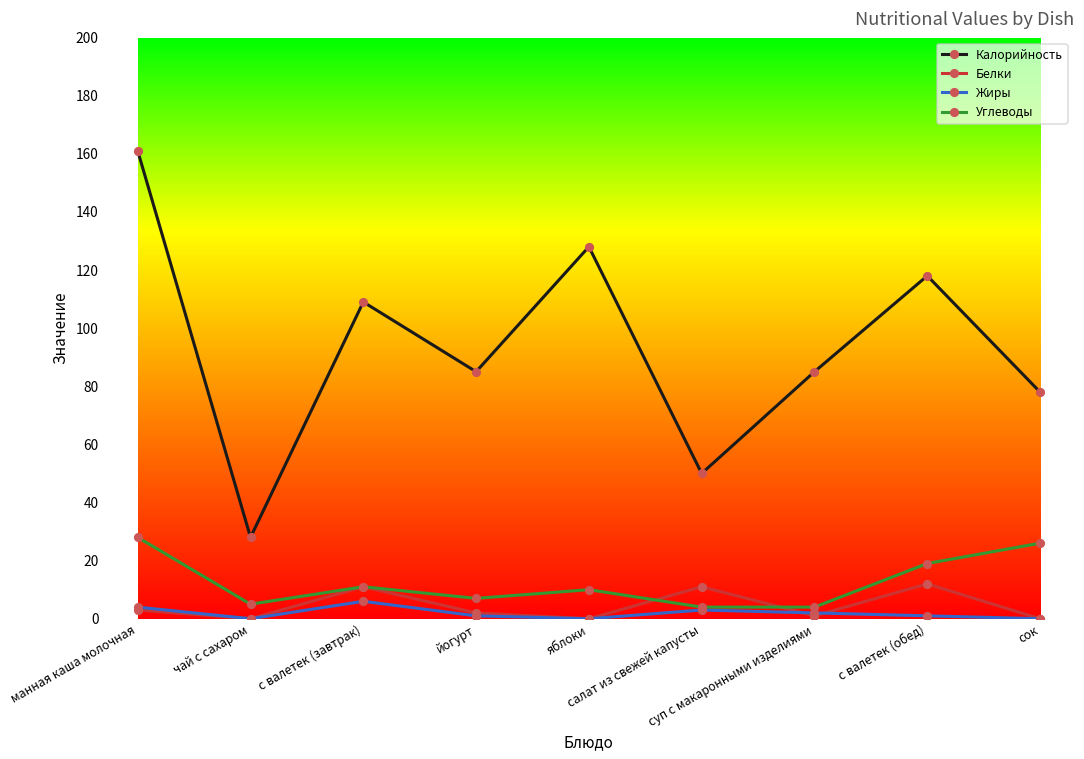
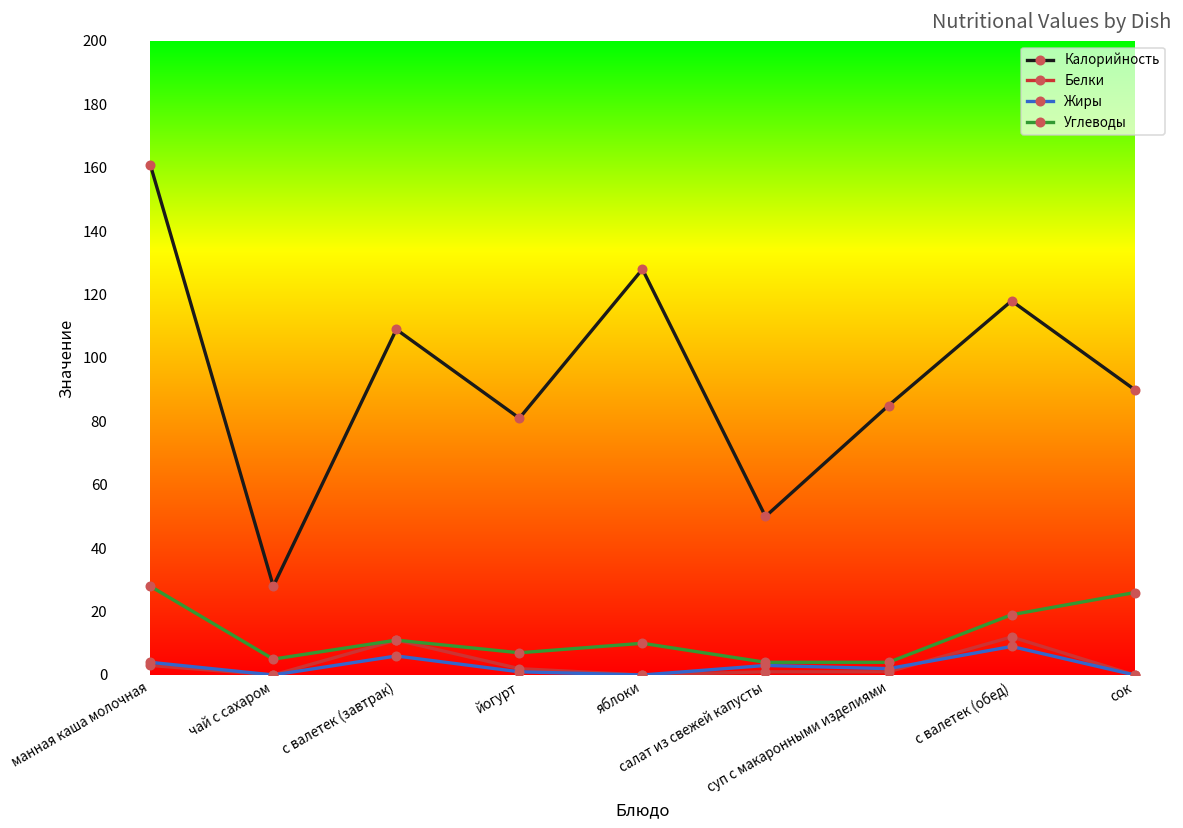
  {
    "Калорийность": {
      "манная каша молочная": 161,
      "чай с сахаром": 28,
      "с валетек (завтрак)": 109,
-     "йогурт": 85,
+     "йогурт": 81,
      "яблоки": 128,
      "салат из свежей капусты": 50,
      "суп с макаронными изделиями": 85,
      "с валетек (обед)": 118,
-     "сок": 78
+     "сок": 90
    },
    "Белки": {
      "манная каша молочная": 3,
      "йогурт": 2,
-     "салат из свежей капусты": 11,
+     "салат из свежей капусты": 1,
      "суп с макаронными изделиями": 1,
      "с валетек (обед)": 12
    },
    "Жиры": {
      "манная каша молочная": 4,
      "с валетек (завтрак)": 6,
      "йогурт": 1,
      "салат из свежей капусты": 3,
      "суп с макаронными изделиями": 2,
-     "с валетек (обед)": 1
+     "с валетек (обед)": 9
    },
    "Углеводы": {
      "манная каша молочная": 28,
      "чай с сахаром": 5,
      "йогурт": 7,
      "яблоки": 10,
      "салат из свежей капусты": 4,
      "суп с макаронными изделиями": 4,
      "с валетек (обед)": 19,
      "сок": 26
    }
  }
